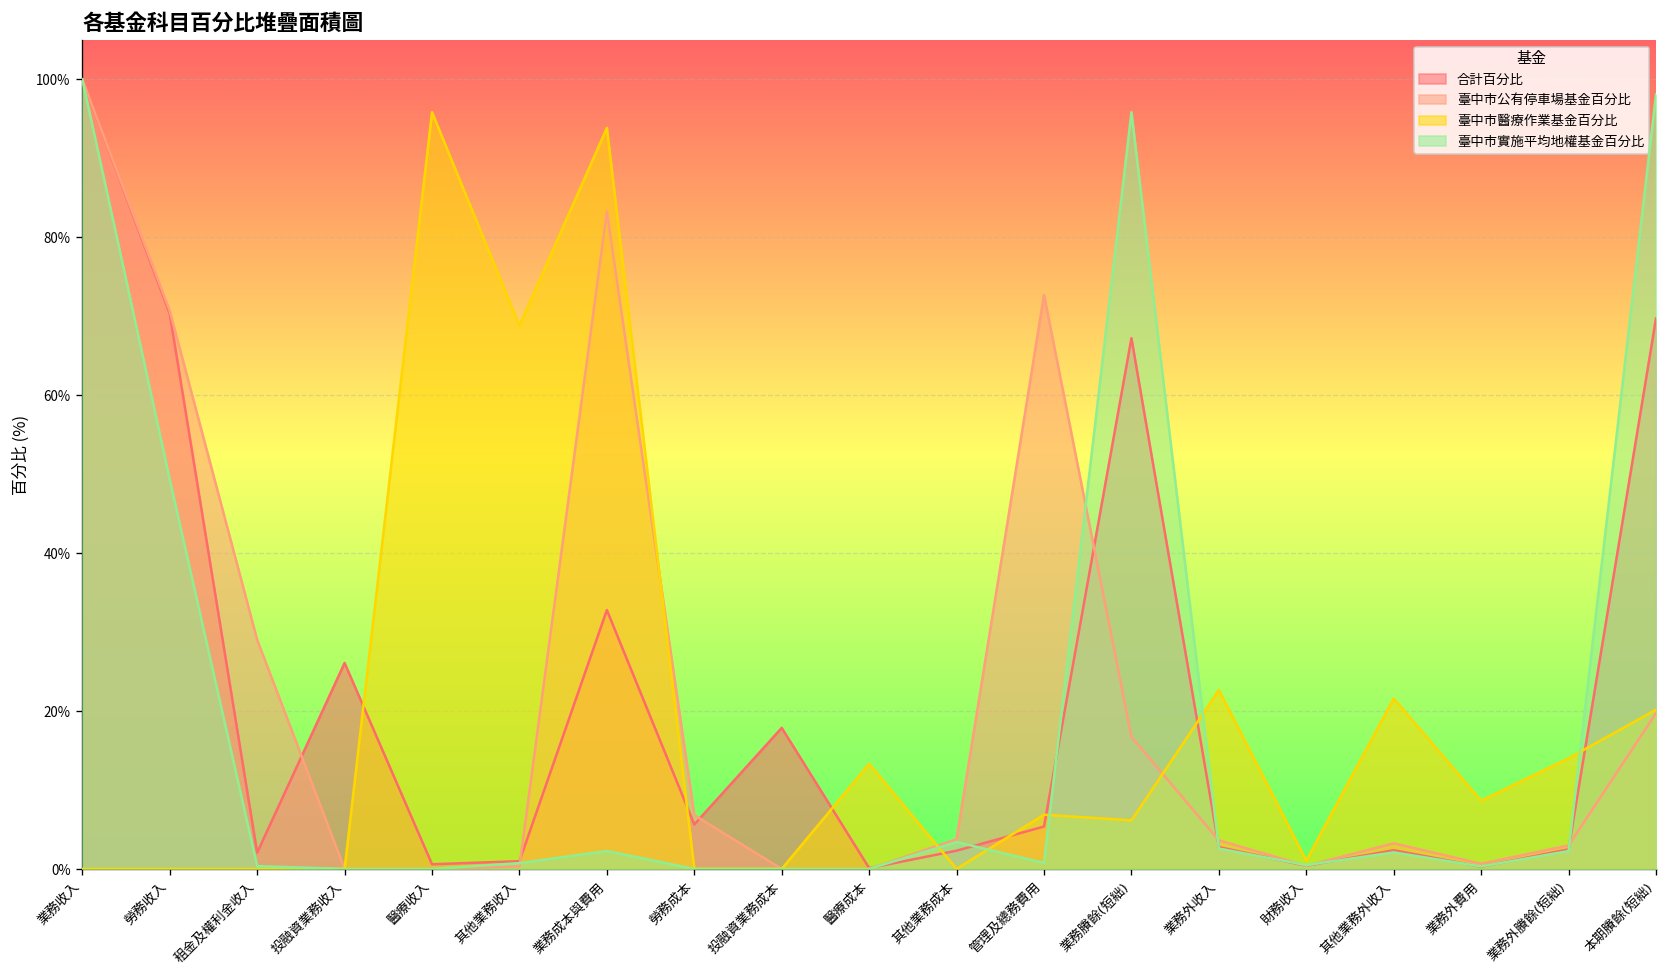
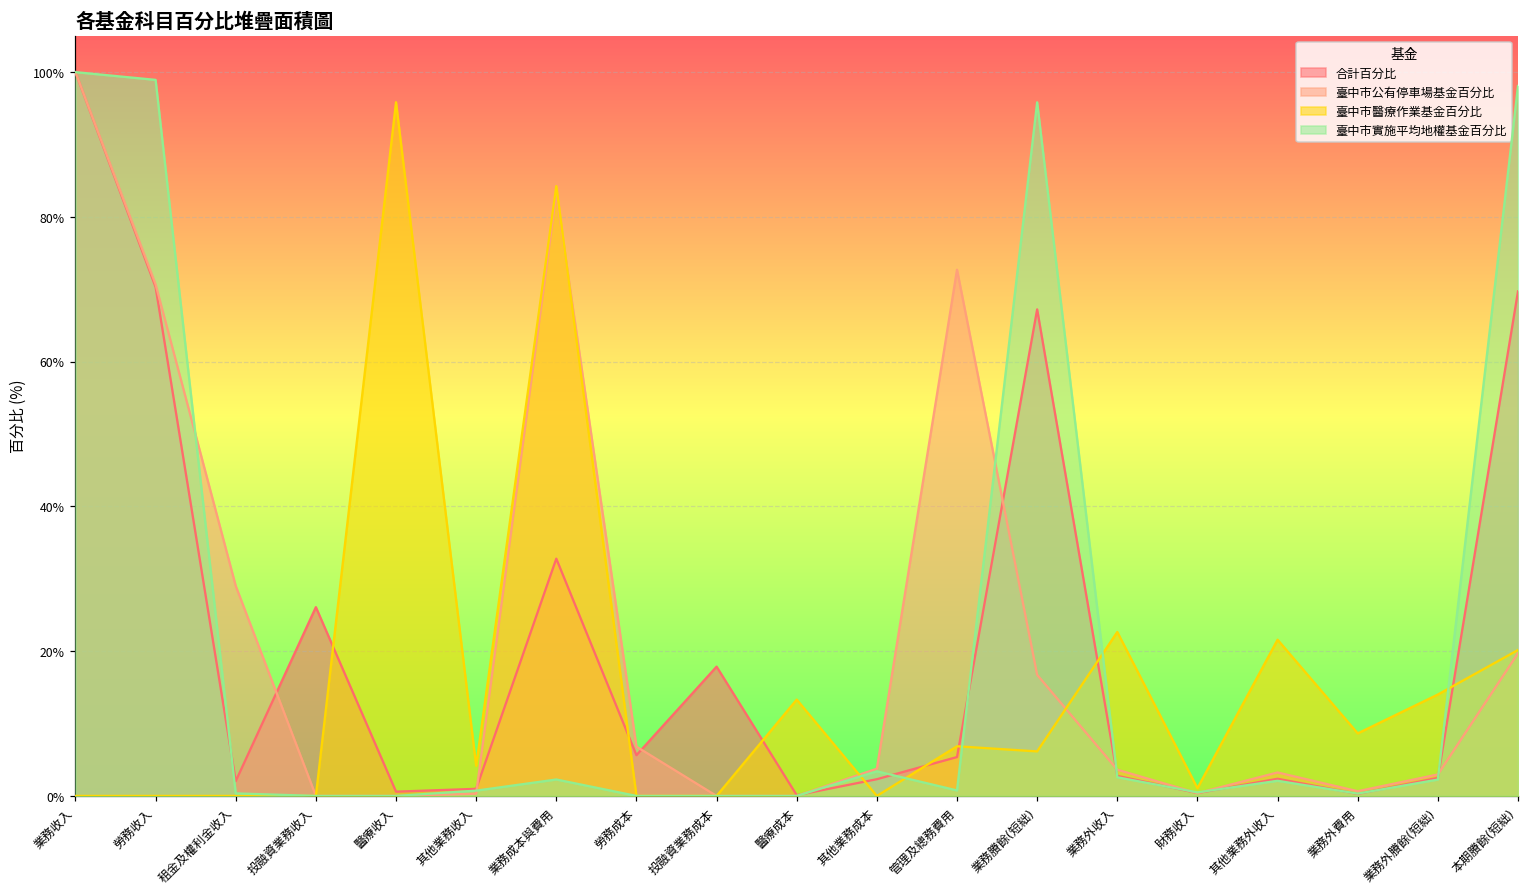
  {
    "臺中市醫療作業基金百分比": {
      "業務收入": "0%",
      "勞務收入": "0%",
      "醫療收入": "96%",
-     "其他業務收入": "69%",
-     "業務成本與費用": "94%",
+     "其他業務收入": "4%",
+     "業務成本與費用": "84%",
      "醫療成本": "13%",
      "其他業務成本": "0%",
      "管理及總務費用": "7%",
      "業務賸餘(短絀)": "6%",
      "業務外收入": "23%",
      "財務收入": "1%",
      "其他業務外收入": "22%",
      "業務外費用": "9%",
      "業務外賸餘(短絀)": "14%",
      "本期賸餘(短絀)": "20%"
    },
    "臺中市實施平均地權基金百分比": {
-     "勞務收入": "49%",
+     "勞務收入": "99%",
      "業務成本與費用": "2%",
      "管理及總務費用": "1%",
      "業務賸餘(短絀)": "96%",
      "本期賸餘(短絀)": "98%"
    }
  }
